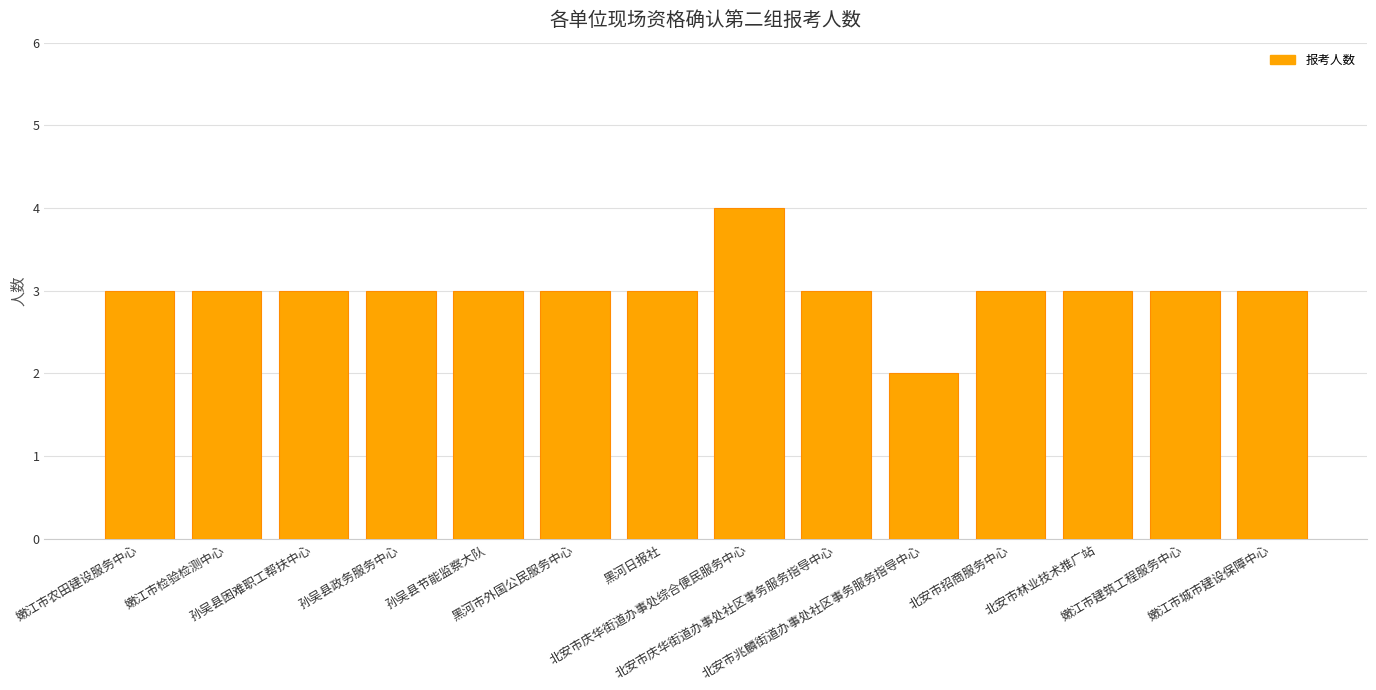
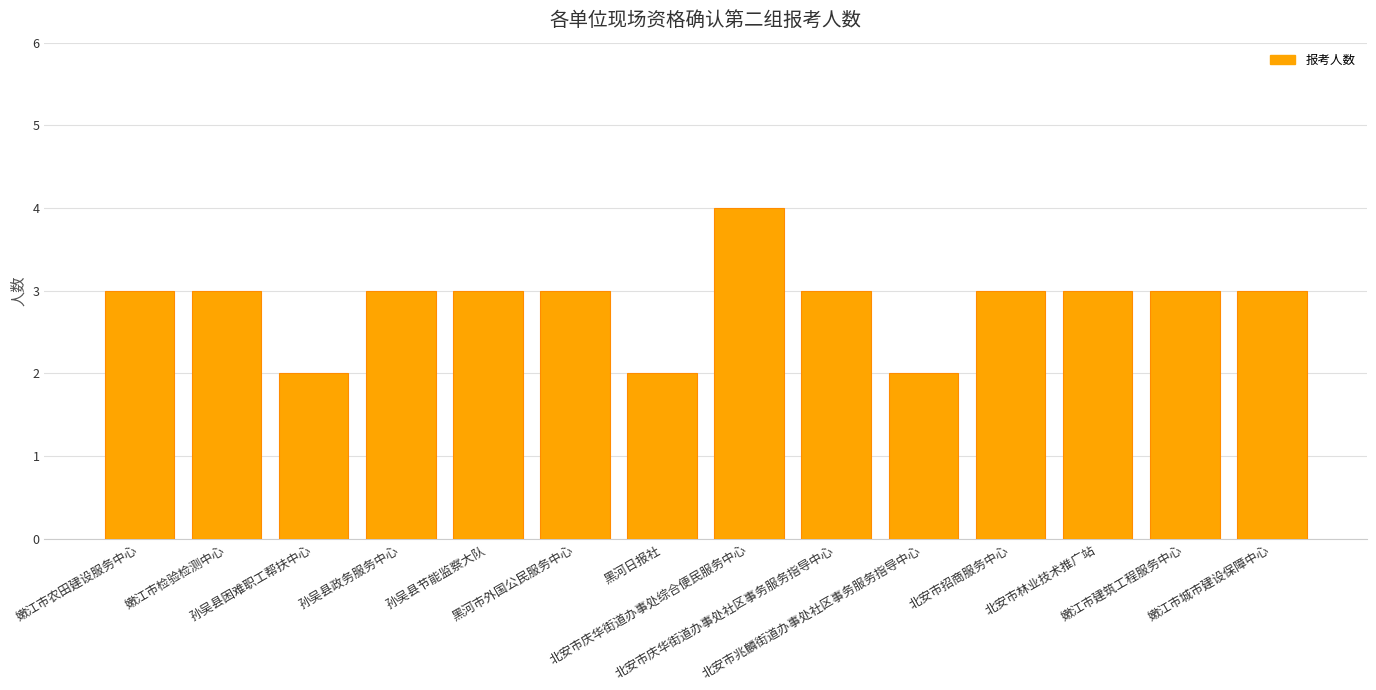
  {
    "嫩江市农田建设服务中心": 3,
    "嫩江市检验检测中心": 3,
-   "孙吴县困难职工帮扶中心": 3,
+   "孙吴县困难职工帮扶中心": 2,
    "孙吴县政务服务中心": 3,
    "孙吴县节能监察大队": 3,
    "黑河市外国公民服务中心": 3,
-   "黑河日报社": 3,
+   "黑河日报社": 2,
    "北安市庆华街道办事处综合便民服务中心": 4,
    "北安市庆华街道办事处社区事务服务指导中心": 3,
    "北安市兆麟街道办事处社区事务服务指导中心": 2,
    "北安市招商服务中心": 3,
    "北安市林业技术推广站": 3,
    "嫩江市建筑工程服务中心": 3,
    "嫩江市城市建设保障中心": 3
  }
